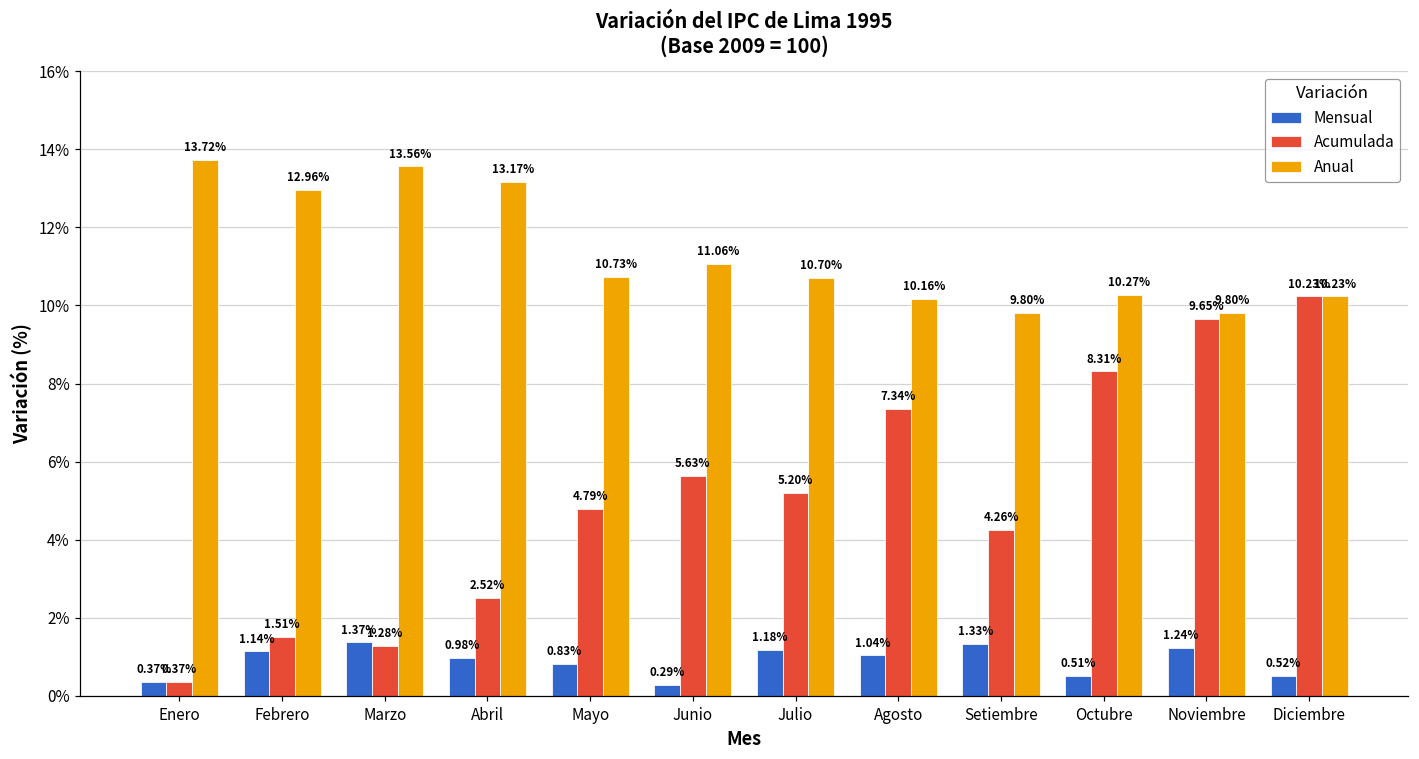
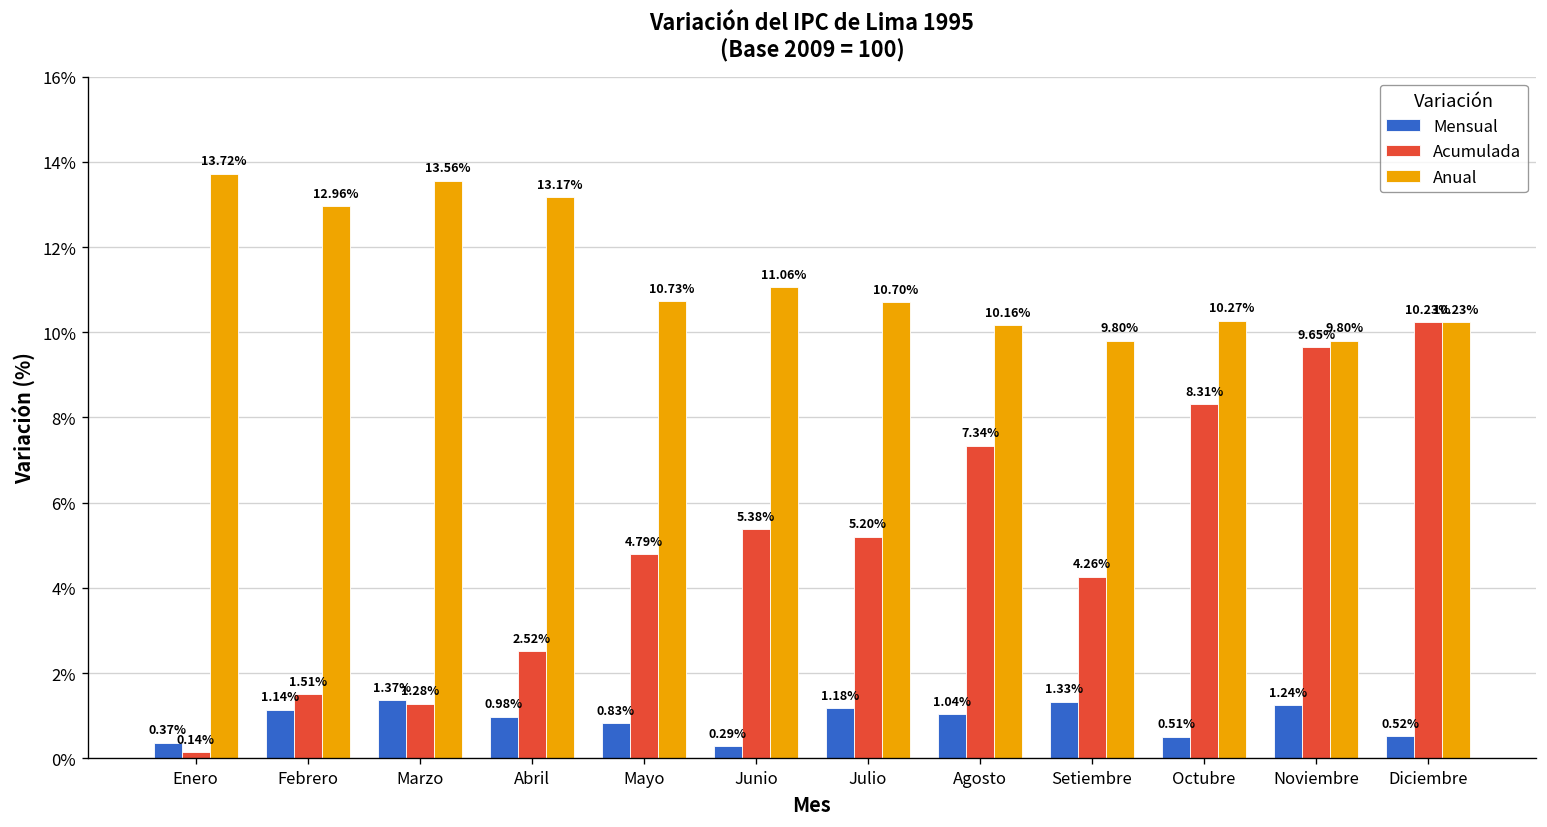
  {
    "Mensual": {
      "Enero": "0.37%",
      "Febrero": "1.14%",
      "Abril": "0.98%",
      "Mayo": "0.83%",
      "Junio": "0.29%",
      "Julio": "1.18%",
      "Agosto": "1.04%",
      "Setiembre": "1.33%",
      "Octubre": "0.51%",
      "Noviembre": "1.24%",
      "Diciembre": "0.52%"
    },
    "Acumulada": {
-     "Enero": "0.37%",
+     "Enero": "0.14%",
      "Febrero": "1.51%",
      "Abril": "2.52%",
      "Mayo": "4.79%",
-     "Junio": "5.63%",
+     "Junio": "5.38%",
      "Julio": "5.20%",
      "Agosto": "7.34%",
      "Setiembre": "4.26%",
      "Octubre": "8.31%",
      "Noviembre": "9.65%"
    },
    "Anual": {
      "Enero": "13.72%",
      "Febrero": "12.96%",
      "Marzo": "13.56%",
      "Abril": "13.17%",
      "Mayo": "10.73%",
      "Junio": "11.06%",
      "Julio": "10.70%",
      "Agosto": "10.16%",
      "Setiembre": "9.80%",
      "Octubre": "10.27%",
      "Noviembre": "9.80%"
    }
  }
